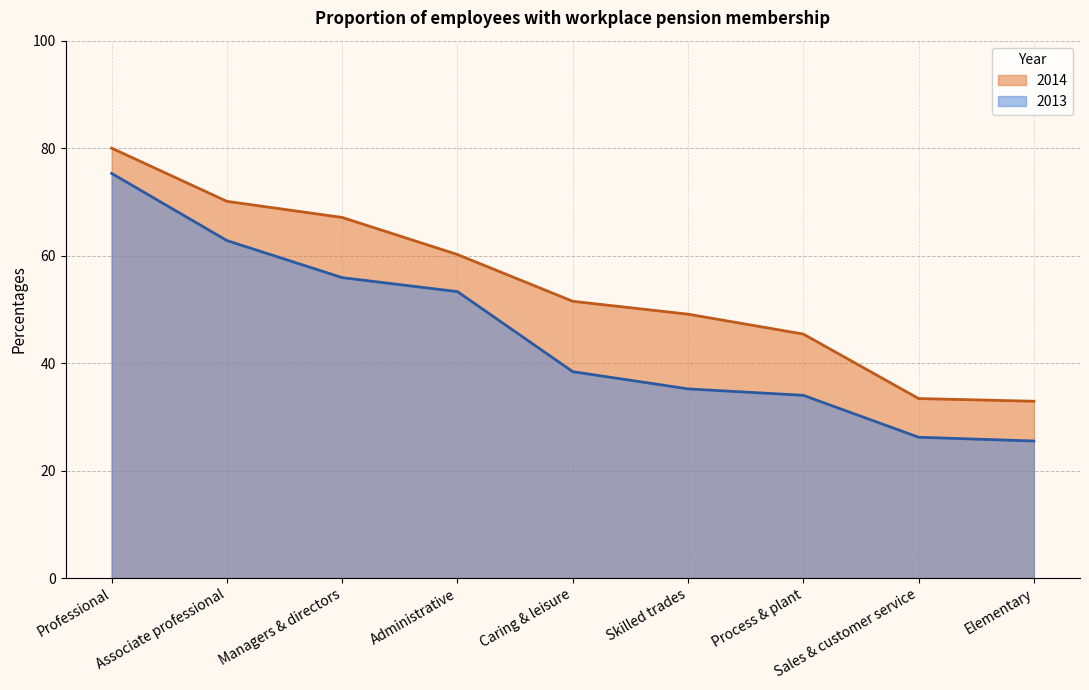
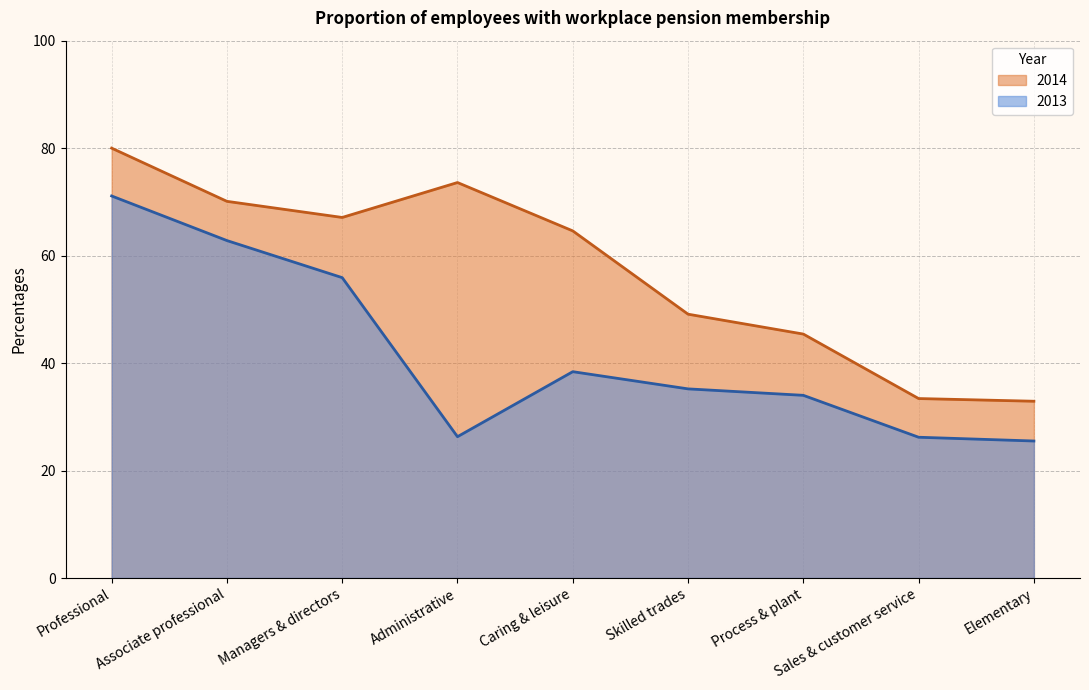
  {
    "2014": {
      "Professional": 80,
      "Associate professional": 70,
      "Managers & directors": 67,
-     "Administrative": 60,
-     "Caring & leisure": 52,
+     "Administrative": 74,
+     "Caring & leisure": 65,
      "Skilled trades": 49,
      "Process & plant": 45,
      "Sales & customer service": 33,
      "Elementary": 33
    },
    "2013": {
-     "Professional": 75,
+     "Professional": 71,
      "Associate professional": 63,
      "Managers & directors": 56,
-     "Administrative": 53,
+     "Administrative": 26,
      "Caring & leisure": 38,
      "Skilled trades": 35,
      "Process & plant": 34,
      "Sales & customer service": 26,
      "Elementary": 26
    }
  }
